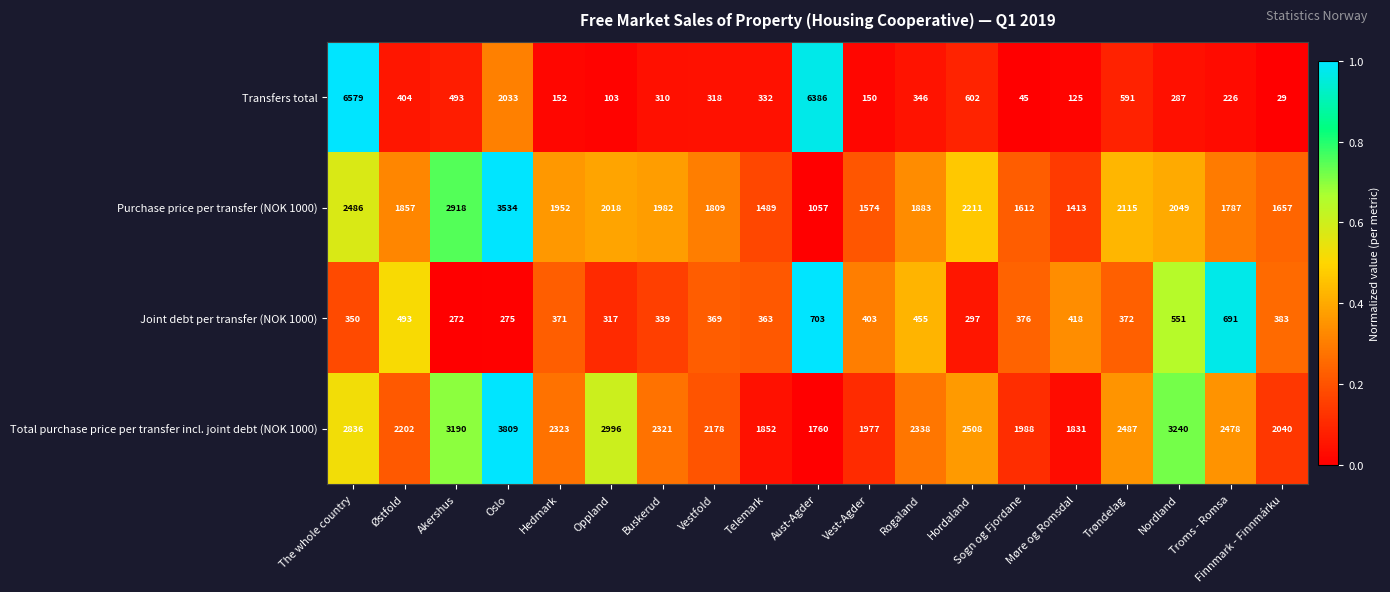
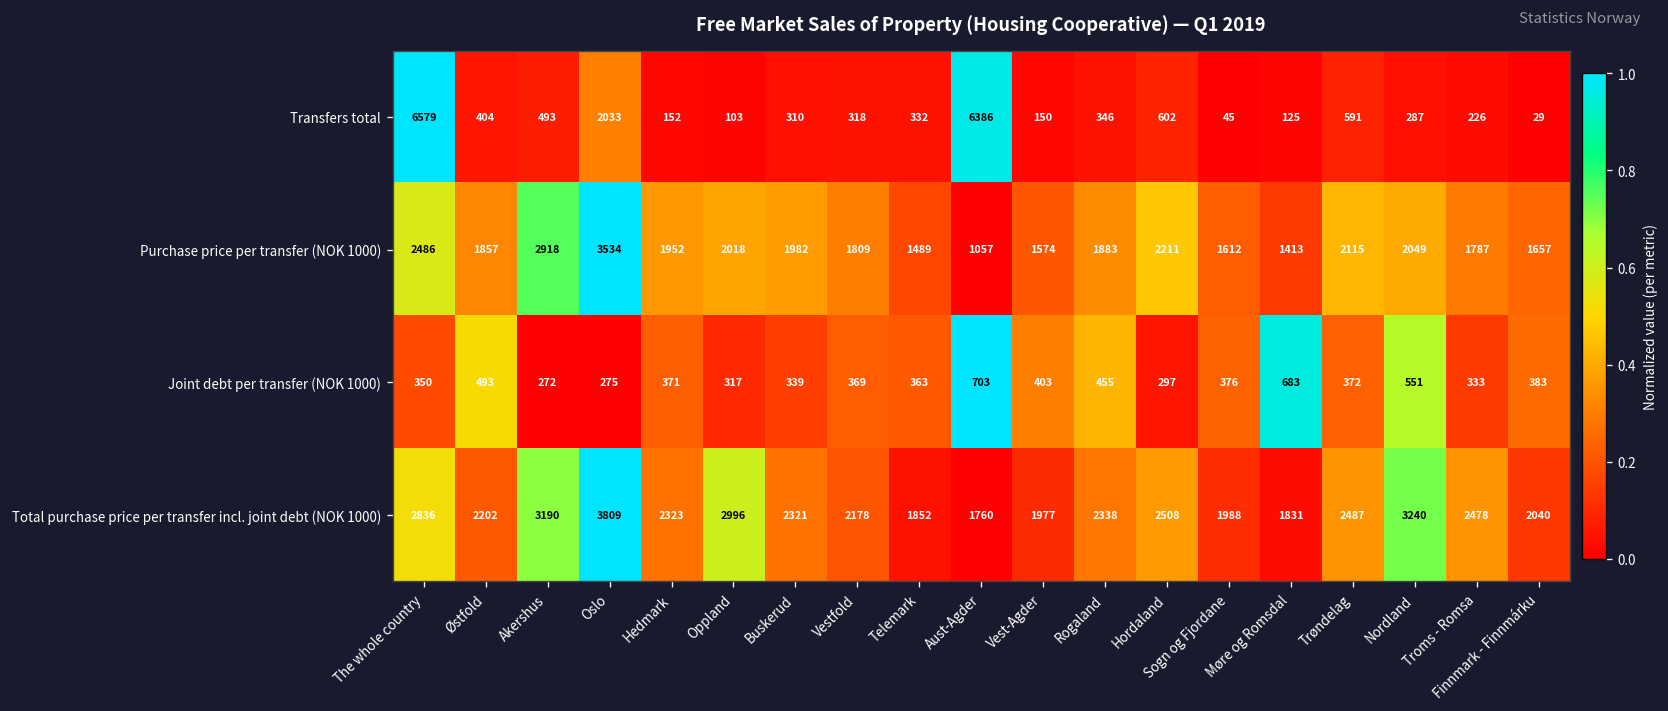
  {
    "Transfers total": {
      "The whole country": 6579,
      "Østfold": 404,
      "Akershus": 493,
      "Oslo": 2033,
      "Hedmark": 152,
      "Oppland": 103,
      "Buskerud": 310,
      "Vestfold": 318,
      "Telemark": 332,
      "Aust-Agder": 6386,
      "Vest-Agder": 150,
      "Rogaland": 346,
      "Hordaland": 602,
      "Sogn og Fjordane": 45,
      "Møre og Romsdal": 125,
      "Trøndelag": 591,
      "Nordland": 287,
      "Troms - Romsa": 226,
      "Finnmark - Finnmárku": 29
    },
    "Purchase price per transfer (NOK 1000)": {
      "The whole country": 2486,
      "Østfold": 1857,
      "Akershus": 2918,
      "Oslo": 3534,
      "Hedmark": 1952,
      "Oppland": 2018,
      "Buskerud": 1982,
      "Vestfold": 1809,
      "Telemark": 1489,
      "Aust-Agder": 1057,
      "Vest-Agder": 1574,
      "Rogaland": 1883,
      "Hordaland": 2211,
      "Sogn og Fjordane": 1612,
      "Møre og Romsdal": 1413,
      "Trøndelag": 2115,
      "Nordland": 2049,
      "Troms - Romsa": 1787,
      "Finnmark - Finnmárku": 1657
    },
    "Joint debt per transfer (NOK 1000)": {
      "The whole country": 350,
      "Østfold": 493,
      "Akershus": 272,
      "Oslo": 275,
      "Hedmark": 371,
      "Oppland": 317,
      "Buskerud": 339,
      "Vestfold": 369,
      "Telemark": 363,
      "Aust-Agder": 703,
      "Vest-Agder": 403,
      "Rogaland": 455,
      "Hordaland": 297,
      "Sogn og Fjordane": 376,
-     "Møre og Romsdal": 418,
+     "Møre og Romsdal": 683,
      "Trøndelag": 372,
      "Nordland": 551,
-     "Troms - Romsa": 691,
+     "Troms - Romsa": 333,
      "Finnmark - Finnmárku": 383
    },
    "Total purchase price per transfer incl. joint debt (NOK 1000)": {
      "The whole country": 2836,
      "Østfold": 2202,
      "Akershus": 3190,
      "Oslo": 3809,
      "Hedmark": 2323,
      "Oppland": 2996,
      "Buskerud": 2321,
      "Vestfold": 2178,
      "Telemark": 1852,
      "Aust-Agder": 1760,
      "Vest-Agder": 1977,
      "Rogaland": 2338,
      "Hordaland": 2508,
      "Sogn og Fjordane": 1988,
      "Møre og Romsdal": 1831,
      "Trøndelag": 2487,
      "Nordland": 3240,
      "Troms - Romsa": 2478,
      "Finnmark - Finnmárku": 2040
    }
  }
